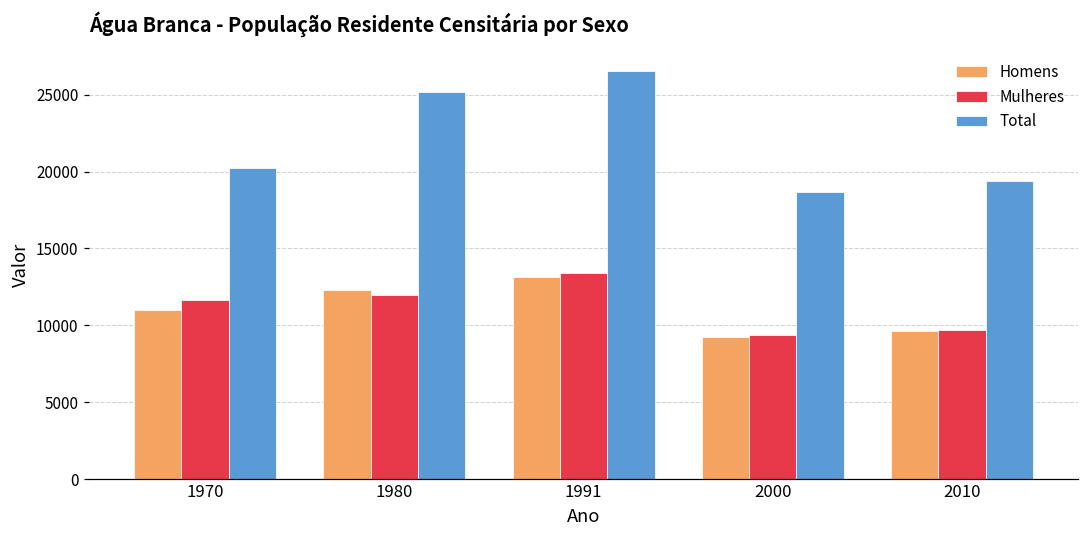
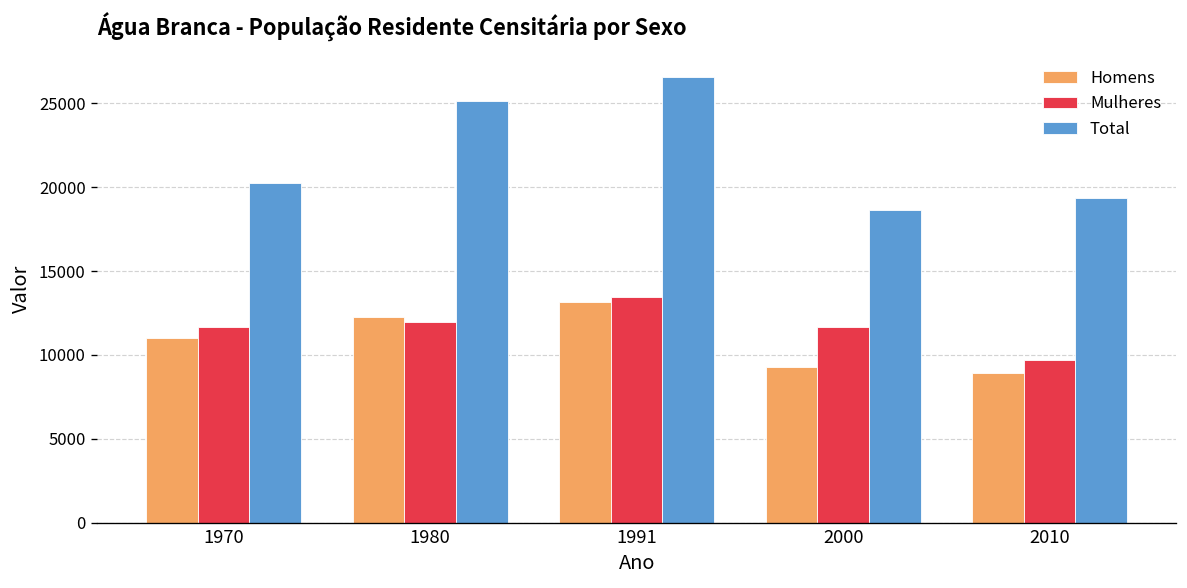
  {
    "Homens": {
      "1970": 11000,
      "1980": 12300,
      "1991": 13100,
      "2000": 9300,
-     "2010": 9700
+     "2010": 8900
    },
    "Mulheres": {
      "1970": 11600,
      "1980": 12000,
      "1991": 13400,
-     "2000": 9400,
+     "2000": 11700,
      "2010": 9700
    },
    "Total": {
      "1970": 20300,
      "1980": 25200,
      "1991": 26600,
      "2000": 18700,
      "2010": 19400
    }
  }
